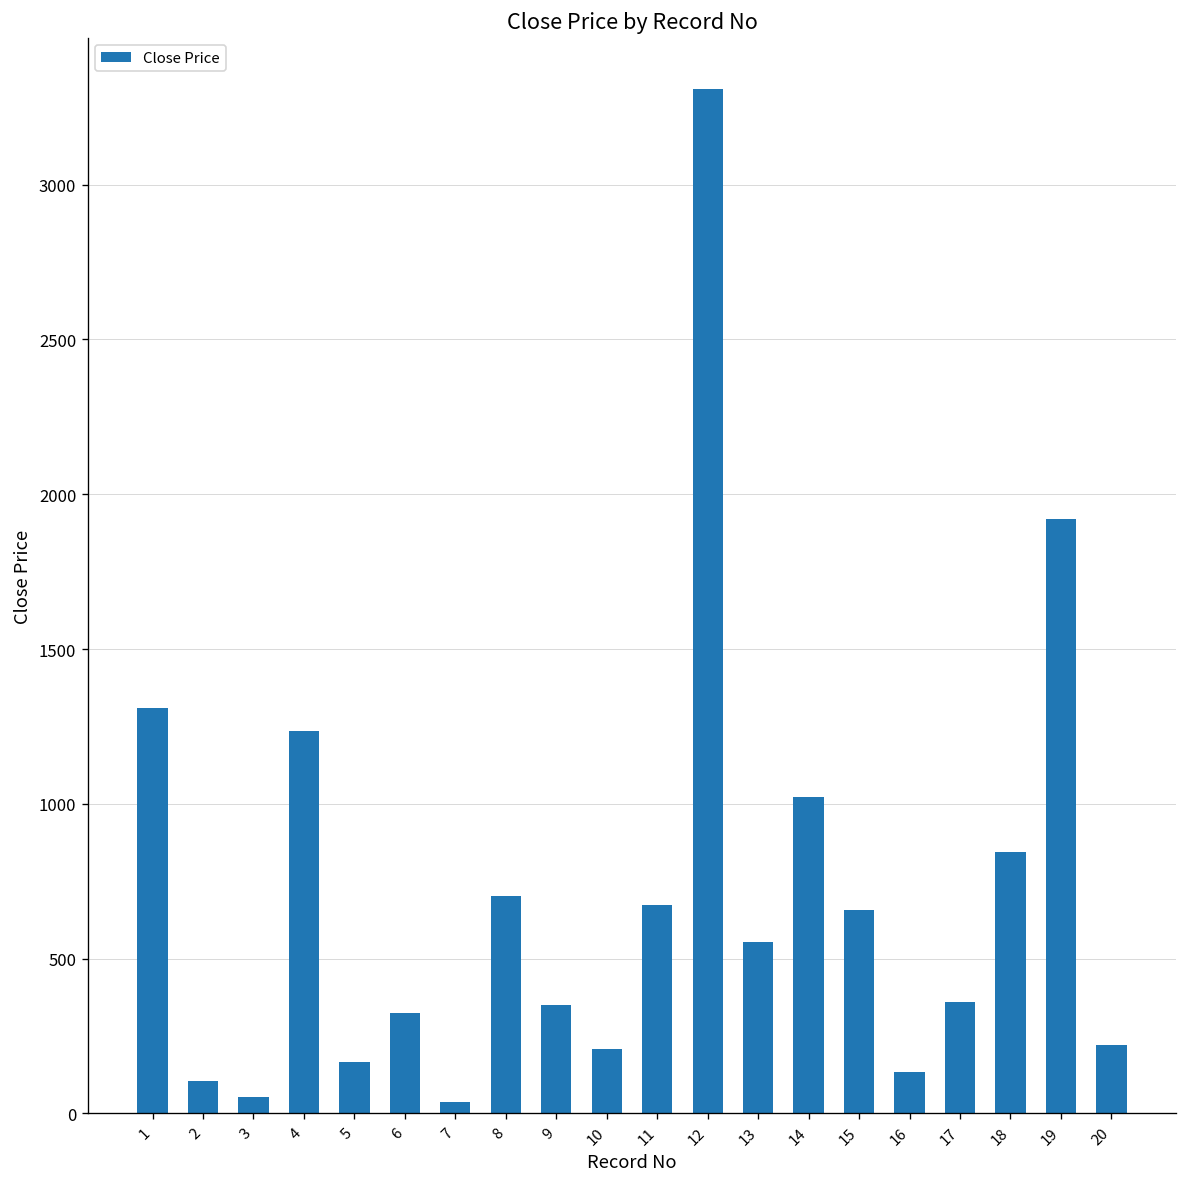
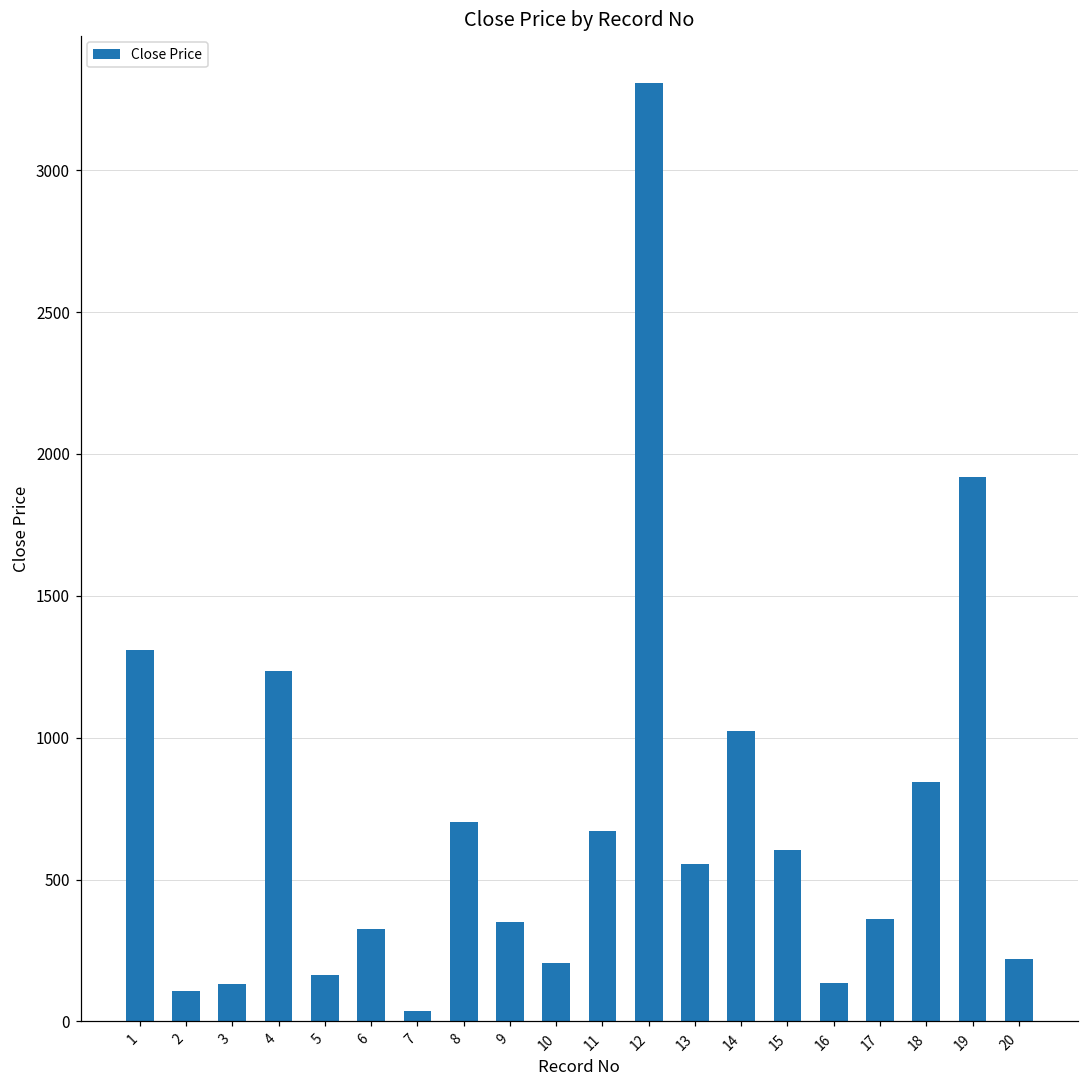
  {
    "1": 1310,
    "2": 110,
-   "3": 50,
+   "3": 130,
    "4": 1240,
    "5": 170,
    "6": 330,
    "7": 40,
    "8": 700,
    "9": 350,
    "10": 210,
    "11": 670,
    "12": 3310,
    "13": 560,
    "14": 1020,
-   "15": 660,
+   "15": 610,
    "16": 140,
    "17": 360,
    "18": 840,
    "19": 1920,
    "20": 220
  }
